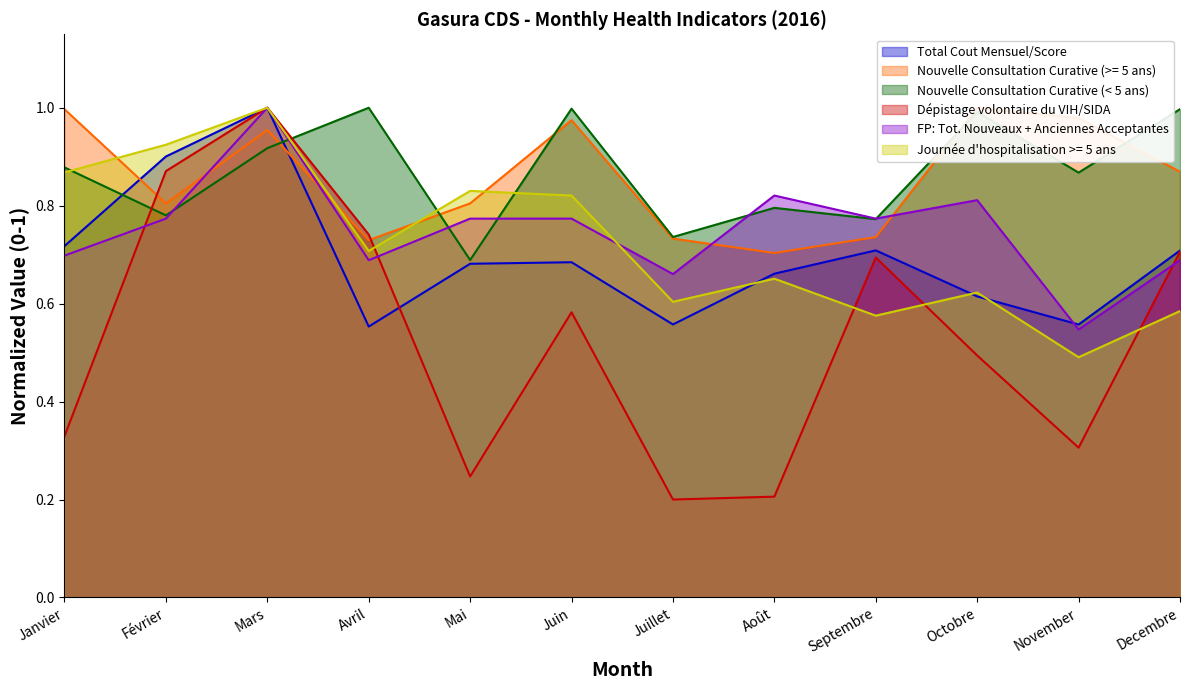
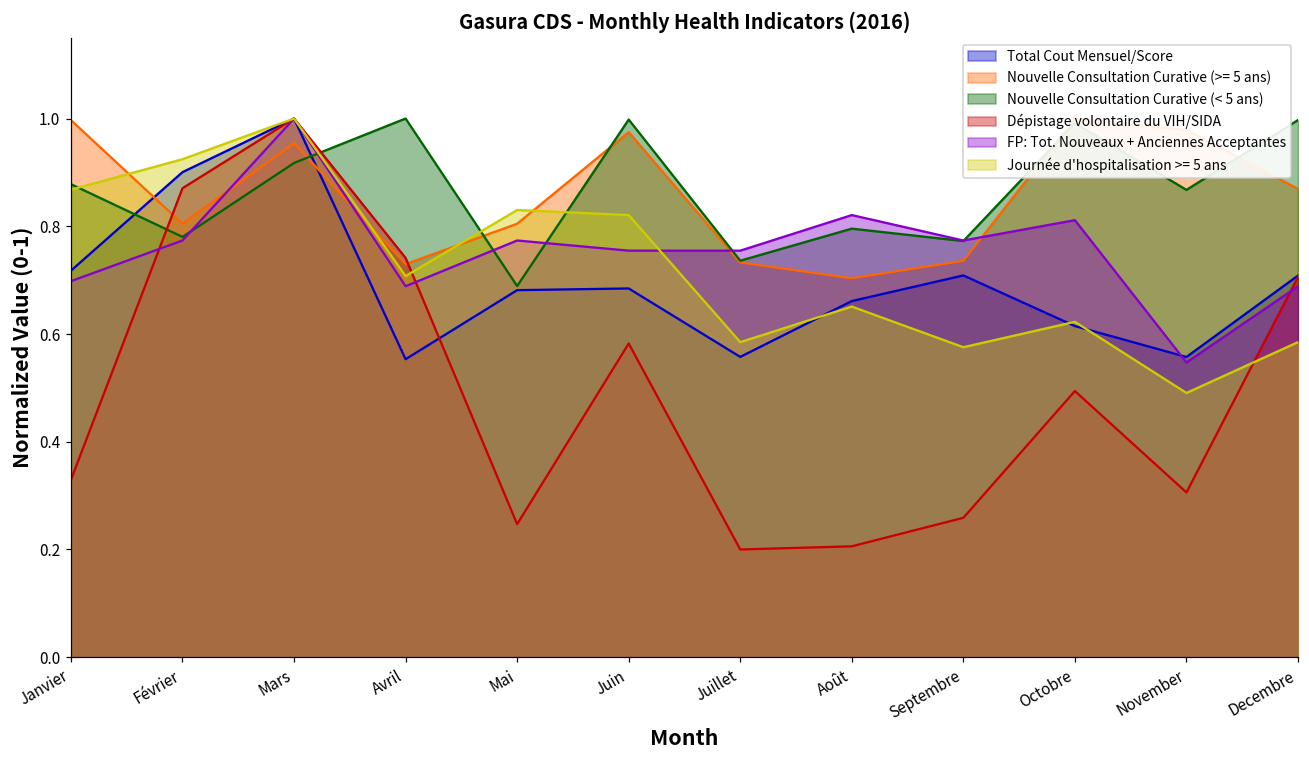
  {
    "Total Cout Mensuel/Score": {
      "Janvier": 0.72,
      "Février": 0.90,
      "Avril": 0.55,
      "Mai": 0.68,
      "Juin": 0.68,
      "Juillet": 0.56,
      "Août": 0.66,
      "Septembre": 0.71,
      "Octobre": 0.61,
      "November": 0.56
    },
    "Nouvelle Consultation Curative (>= 5 ans)": {
      "Janvier": 1.00,
      "Février": 0.80,
      "Mars": 0.95,
      "Avril": 0.73,
      "Mai": 0.80,
      "Juin": 0.97,
      "Août": 0.70,
      "Septembre": 0.74,
      "Decembre": 0.87
    },
    "Nouvelle Consultation Curative (< 5 ans)": {
      "Janvier": 0.88,
      "Février": 0.78,
      "Mars": 0.92,
      "Avril": 1.00,
      "Mai": 0.69,
      "Juin": 1.00,
      "Août": 0.80,
      "November": 0.87,
      "Decembre": 1.00
    },
    "Dépistage volontaire du VIH/SIDA": {
      "Janvier": 0.33,
      "Février": 0.87,
      "Avril": 0.74,
      "Mai": 0.25,
      "Juin": 0.58,
      "Juillet": 0.20,
      "Août": 0.21,
-     "Septembre": 0.69,
+     "Septembre": 0.26,
      "Octobre": 0.49,
      "November": 0.31
    },
    "FP: Tot. Nouveaux + Anciennes Acceptantes": {
      "Janvier": 0.70,
      "Février": 0.77,
      "Avril": 0.69,
      "Mai": 0.77,
-     "Juin": 0.77,
-     "Juillet": 0.66,
+     "Juin": 0.75,
+     "Juillet": 0.75,
      "Août": 0.82,
      "Octobre": 0.81,
      "November": 0.55,
      "Decembre": 0.69
    },
    "Journée d'hospitalisation >= 5 ans": {
      "Janvier": 0.87,
      "Février": 0.92,
      "Avril": 0.71,
      "Mai": 0.83,
      "Juin": 0.82,
-     "Juillet": 0.60,
+     "Juillet": 0.58,
      "Août": 0.65,
      "Septembre": 0.58,
      "Octobre": 0.62,
      "November": 0.49,
      "Decembre": 0.58
    }
  }
